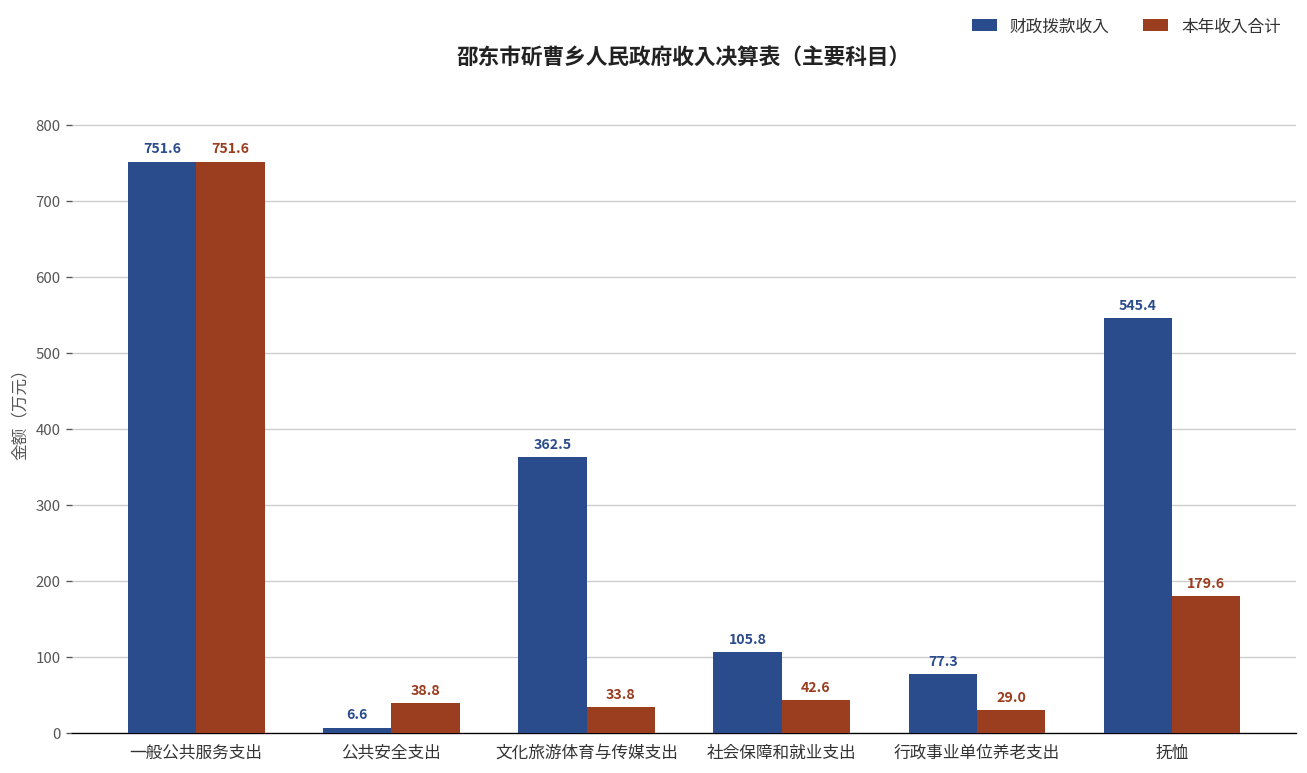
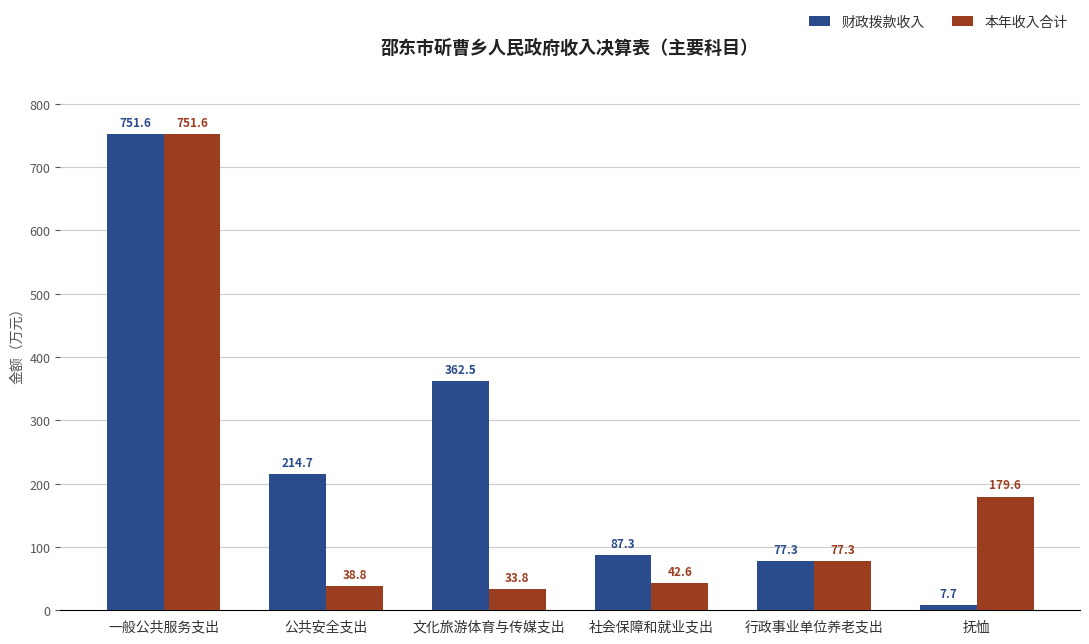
  {
    "财政拨款收入": {
      "一般公共服务支出": 751.6,
-     "公共安全支出": 6.6,
+     "公共安全支出": 214.7,
      "文化旅游体育与传媒支出": 362.5,
-     "社会保障和就业支出": 105.8,
+     "社会保障和就业支出": 87.3,
      "行政事业单位养老支出": 77.3,
-     "抚恤": 545.4
+     "抚恤": 7.7
    },
    "本年收入合计": {
      "一般公共服务支出": 751.6,
      "公共安全支出": 38.8,
      "文化旅游体育与传媒支出": 33.8,
      "社会保障和就业支出": 42.6,
-     "行政事业单位养老支出": 29.0,
+     "行政事业单位养老支出": 77.3,
      "抚恤": 179.6
    }
  }
